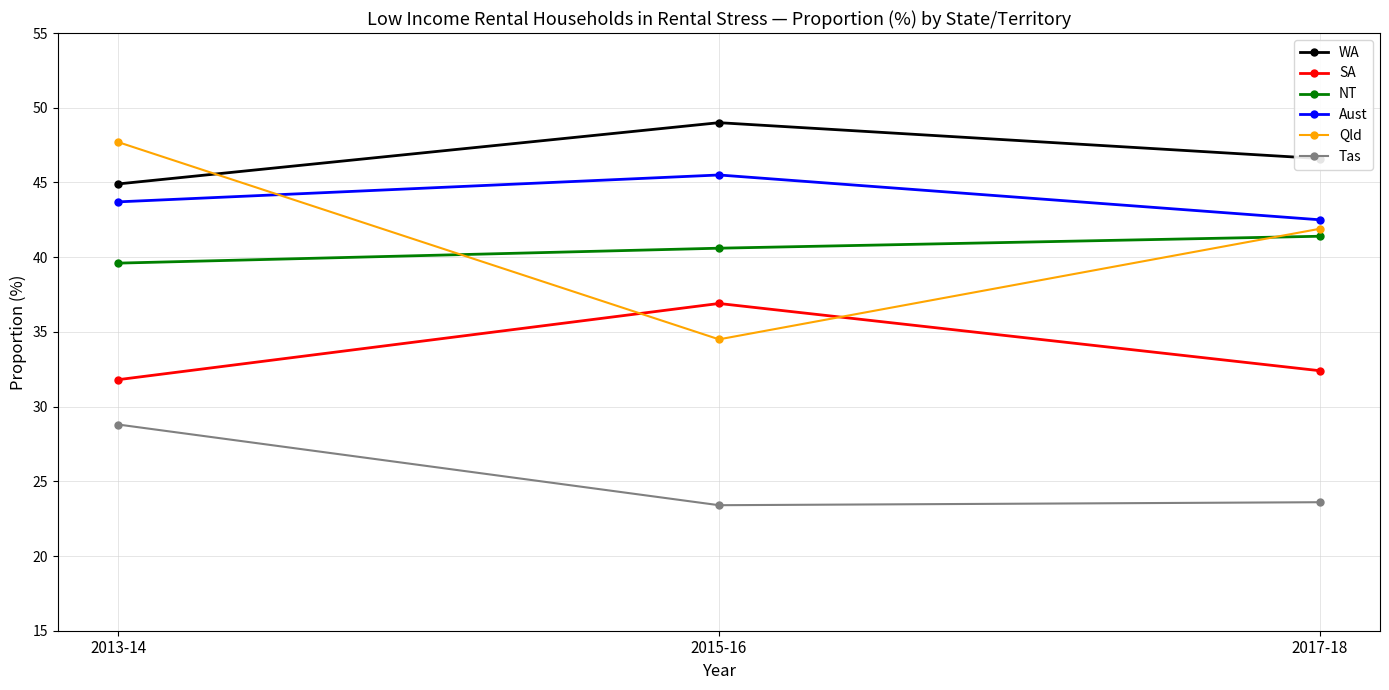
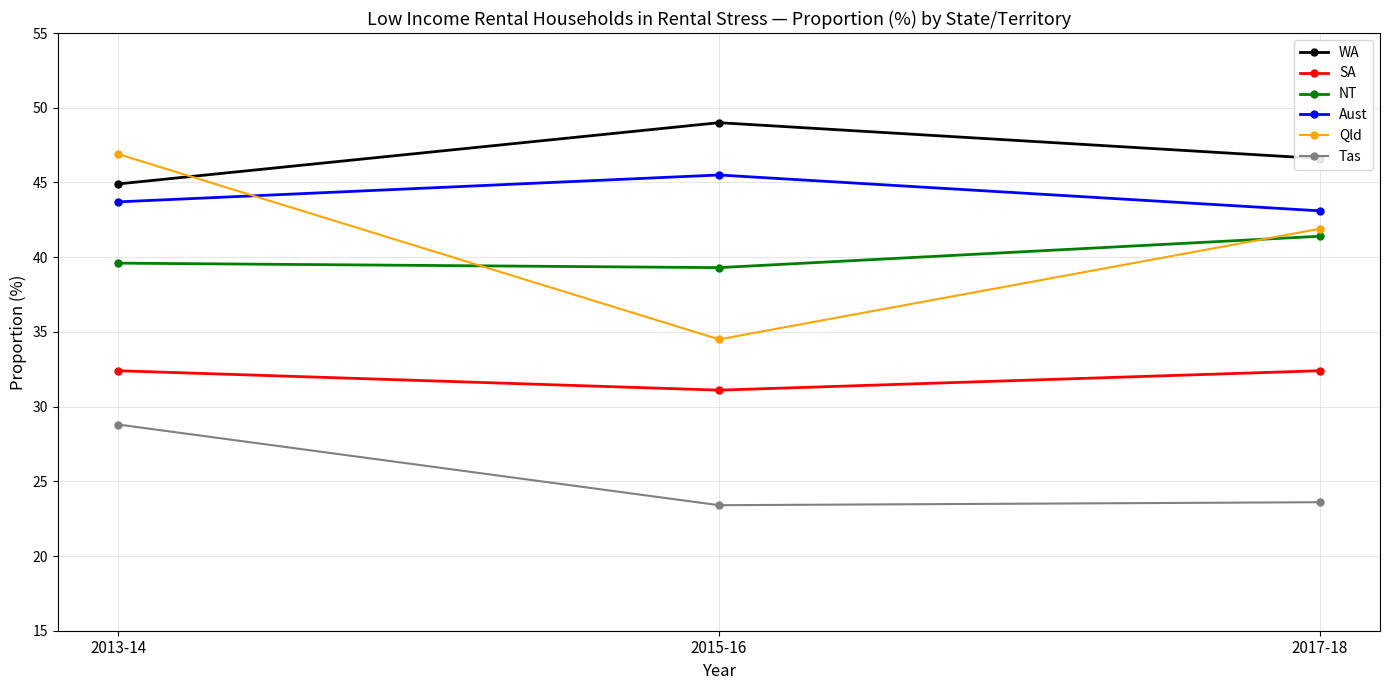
  {
    "WA": {
      "2013-14": 44.9,
      "2015-16": 49.0
    },
    "SA": {
-     "2013-14": 31.8,
-     "2015-16": 36.9,
+     "2013-14": 32.4,
+     "2015-16": 31.1,
      "2017-18": 32.4
    },
    "NT": {
      "2013-14": 39.6,
-     "2015-16": 40.6,
+     "2015-16": 39.3,
      "2017-18": 41.4
    },
    "Aust": {
      "2013-14": 43.7,
      "2015-16": 45.5,
-     "2017-18": 42.5
+     "2017-18": 43.1
    },
    "Qld": {
-     "2013-14": 47.7,
+     "2013-14": 46.9,
      "2015-16": 34.5,
      "2017-18": 41.9
    },
    "Tas": {
      "2013-14": 28.8,
      "2015-16": 23.4,
      "2017-18": 23.6
    }
  }
